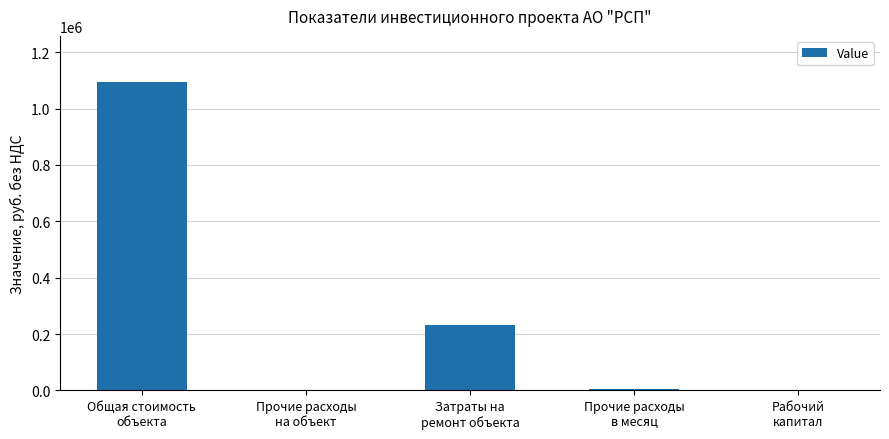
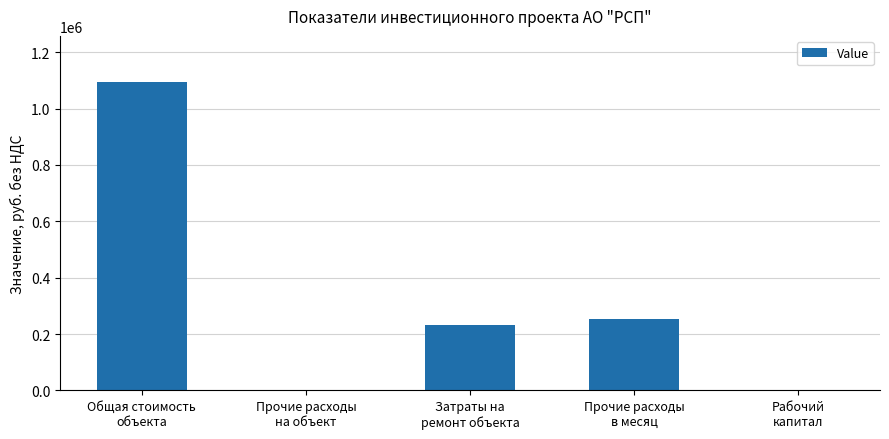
  {
    "Общая стоимость объекта": 1090000,
    "Прочие расходы на объект": 0,
    "Затраты на ремонт объекта": 230000,
-   "Прочие расходы в месяц": 10000,
+   "Прочие расходы в месяц": 250000,
    "Рабочий капитал": 0
  }
